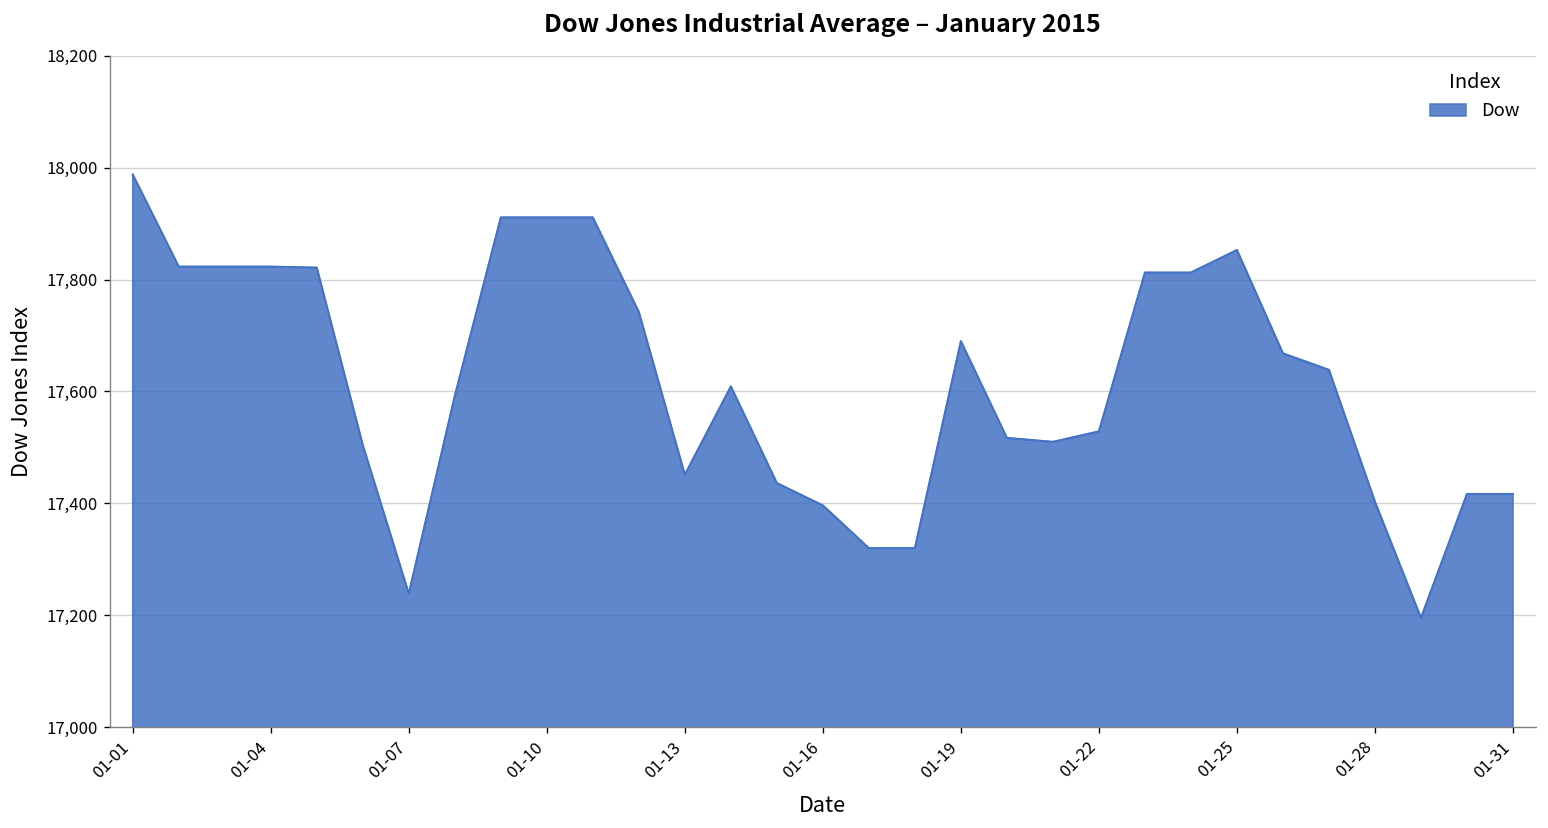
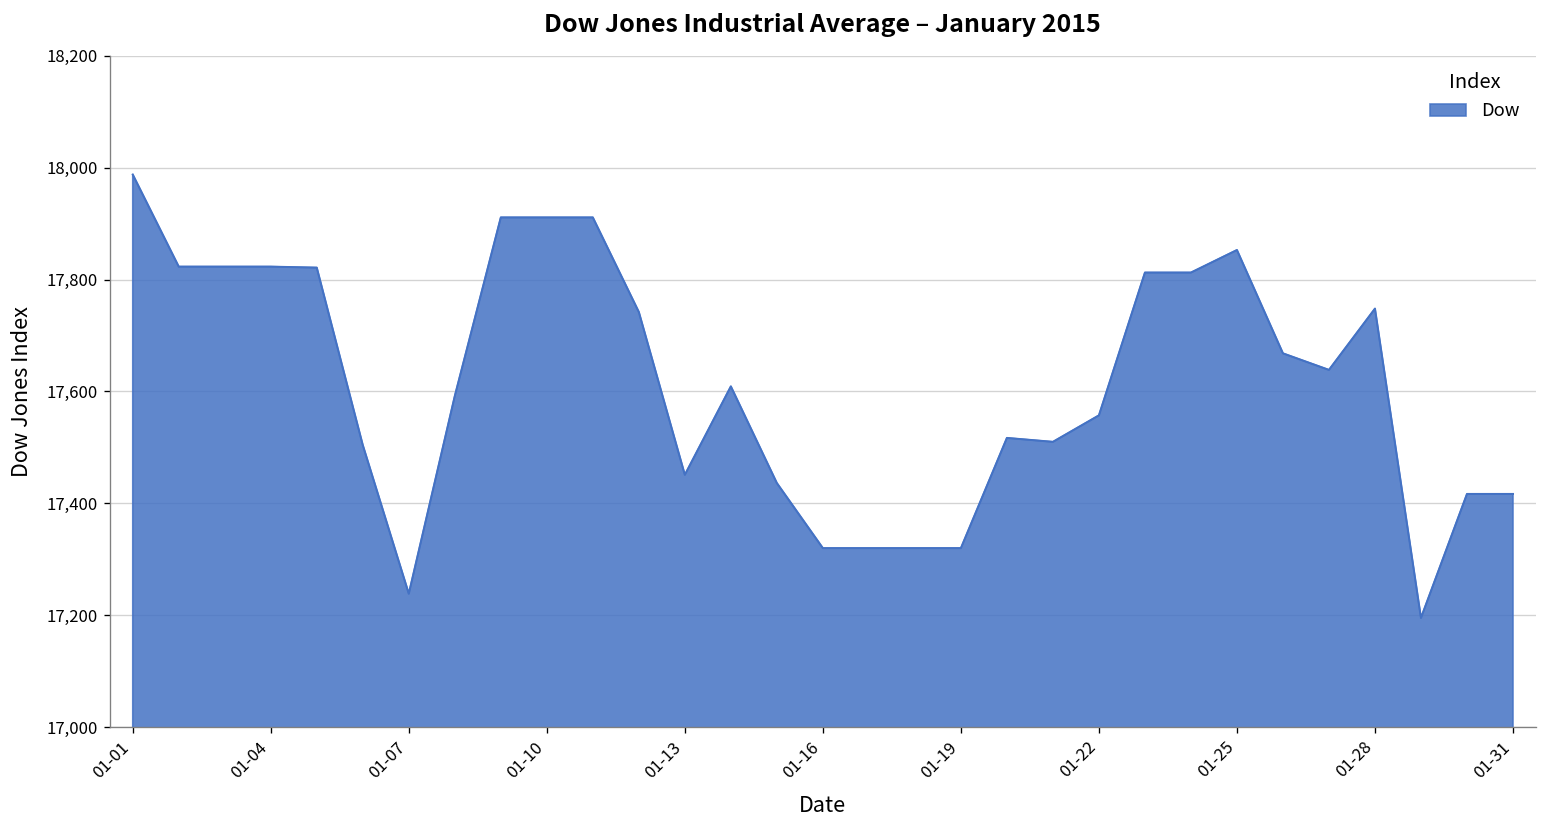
  {
    "01-01": "17,990",
    "01-04": "17,820",
    "01-07": "17,240",
    "01-10": "17,910",
    "01-13": "17,450",
-   "01-16": "17,400",
-   "01-19": "17,690",
-   "01-22": "17,530",
+   "01-16": "17,320",
+   "01-19": "17,320",
+   "01-22": "17,560",
    "01-25": "17,850",
-   "01-28": "17,400",
+   "01-28": "17,750",
    "01-31": "17,420"
  }
